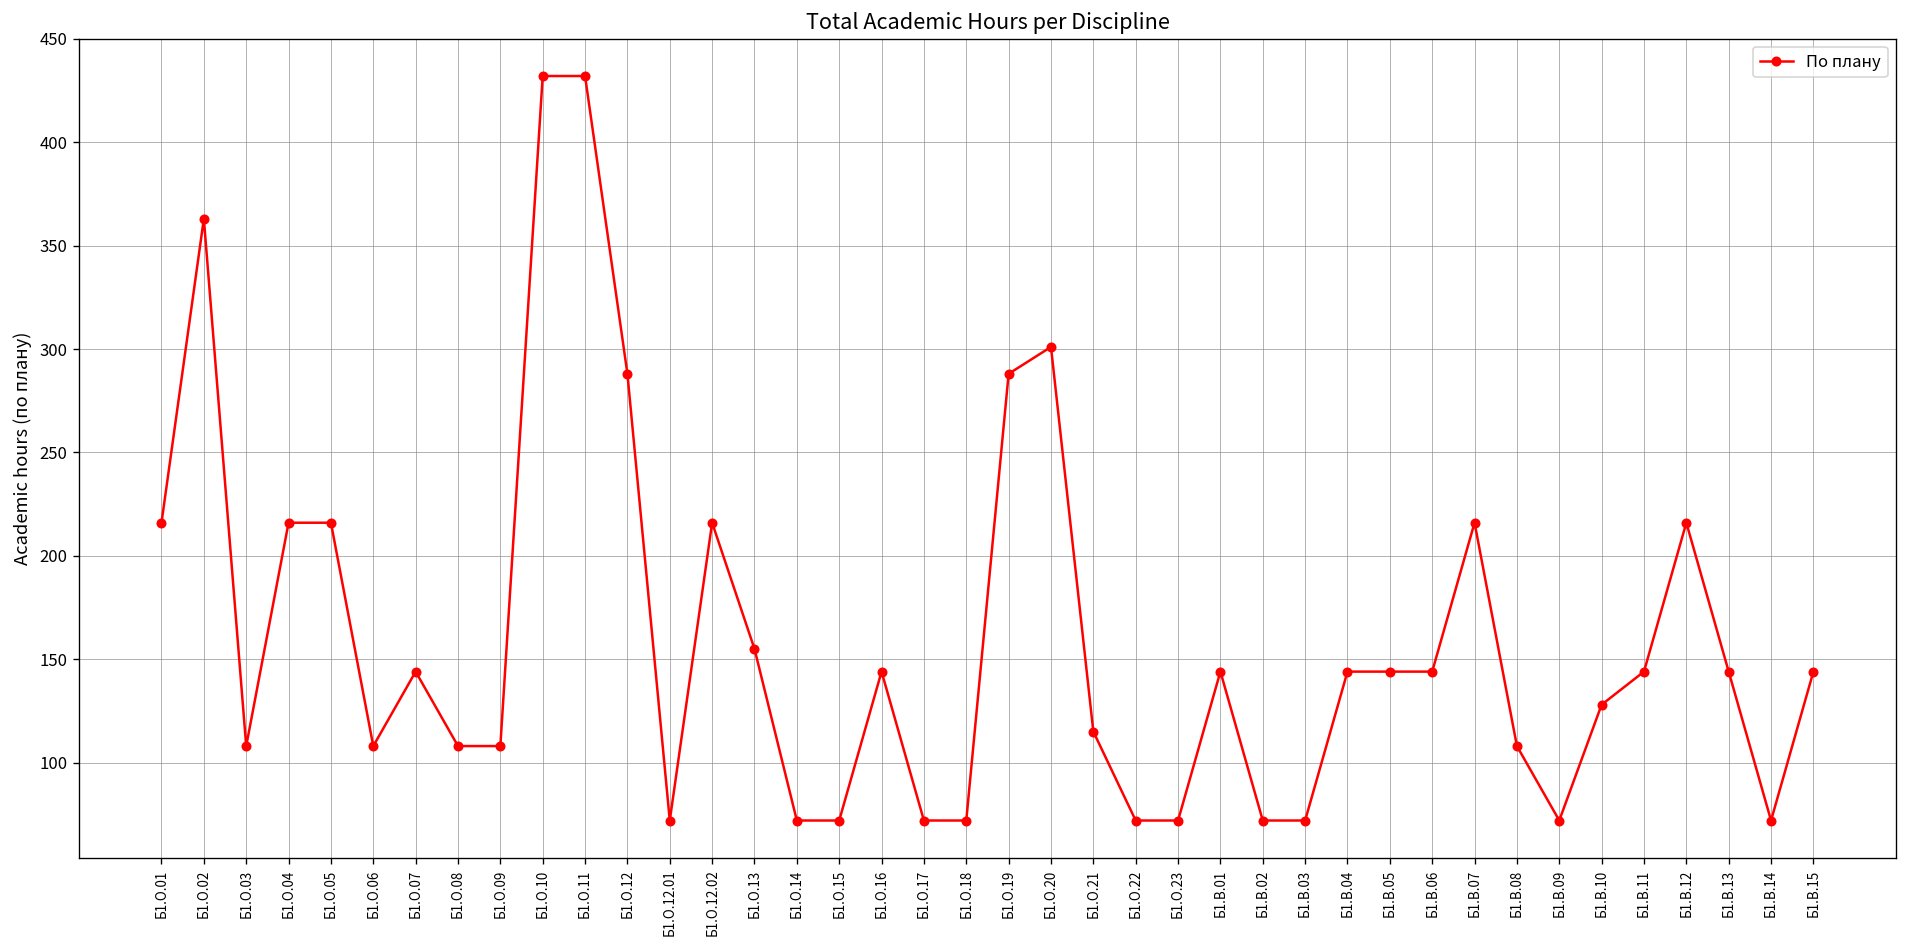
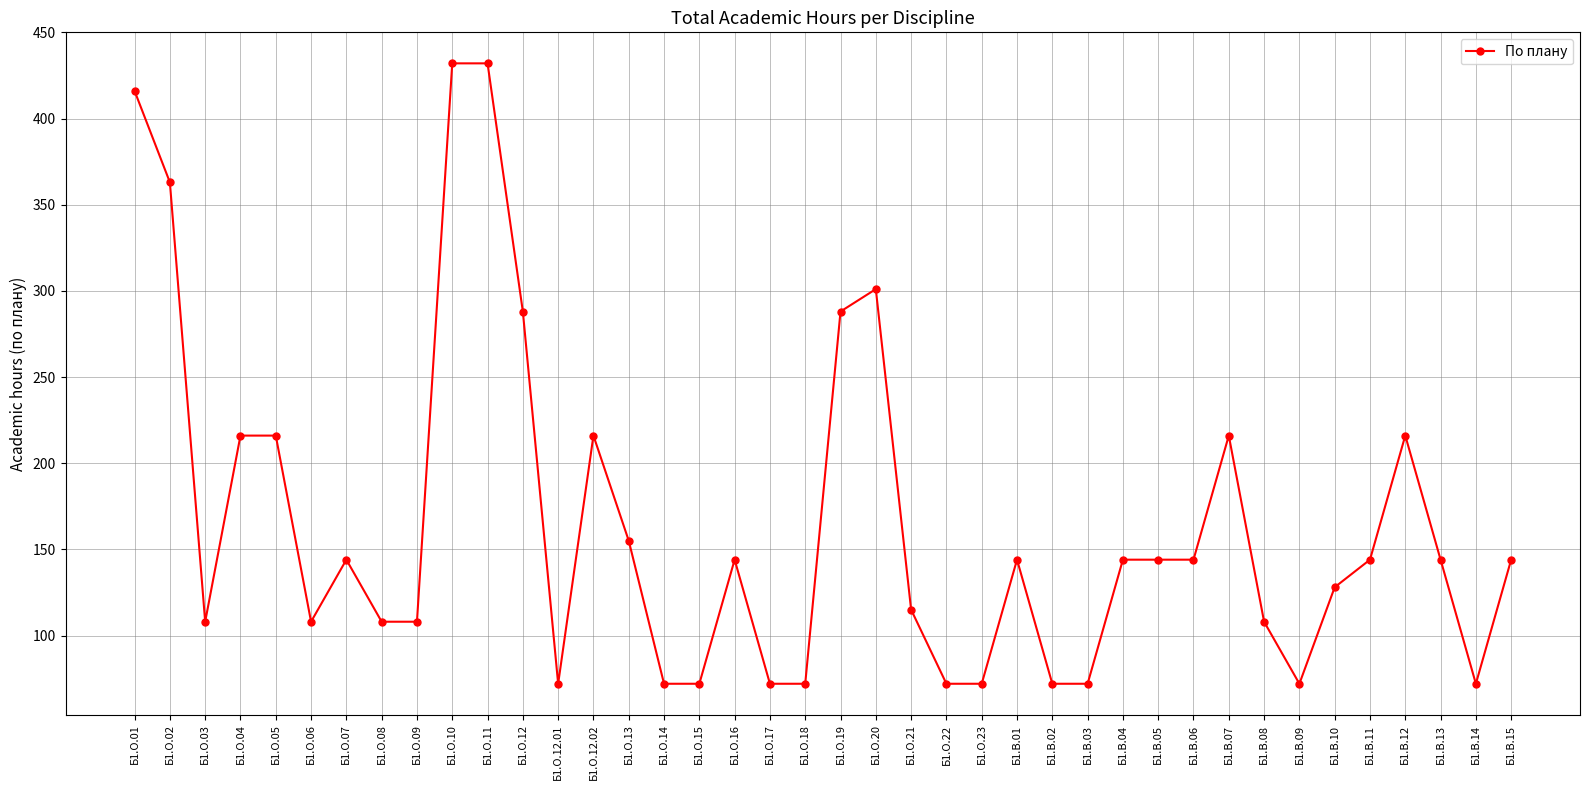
  {
-   "Б1.О.01": 216,
+   "Б1.О.01": 416,
    "Б1.О.02": 363,
    "Б1.О.03": 108,
    "Б1.О.04": 216,
    "Б1.О.05": 216,
    "Б1.О.06": 108,
    "Б1.О.07": 144,
    "Б1.О.08": 108,
    "Б1.О.09": 108,
    "Б1.О.10": 432,
    "Б1.О.11": 432,
    "Б1.О.12": 288,
    "Б1.О.12.01": 72,
    "Б1.О.12.02": 216,
    "Б1.О.13": 155,
    "Б1.О.14": 72,
    "Б1.О.15": 72,
    "Б1.О.16": 144,
    "Б1.О.17": 72,
    "Б1.О.18": 72,
    "Б1.О.19": 288,
    "Б1.О.20": 301,
    "Б1.О.21": 115,
    "Б1.О.22": 72,
    "Б1.О.23": 72,
    "Б1.В.01": 144,
    "Б1.В.02": 72,
    "Б1.В.03": 72,
    "Б1.В.04": 144,
    "Б1.В.05": 144,
    "Б1.В.06": 144,
    "Б1.В.07": 216,
    "Б1.В.08": 108,
    "Б1.В.09": 72,
    "Б1.В.10": 128,
    "Б1.В.11": 144,
    "Б1.В.12": 216,
    "Б1.В.13": 144,
    "Б1.В.14": 72,
    "Б1.В.15": 144
  }
